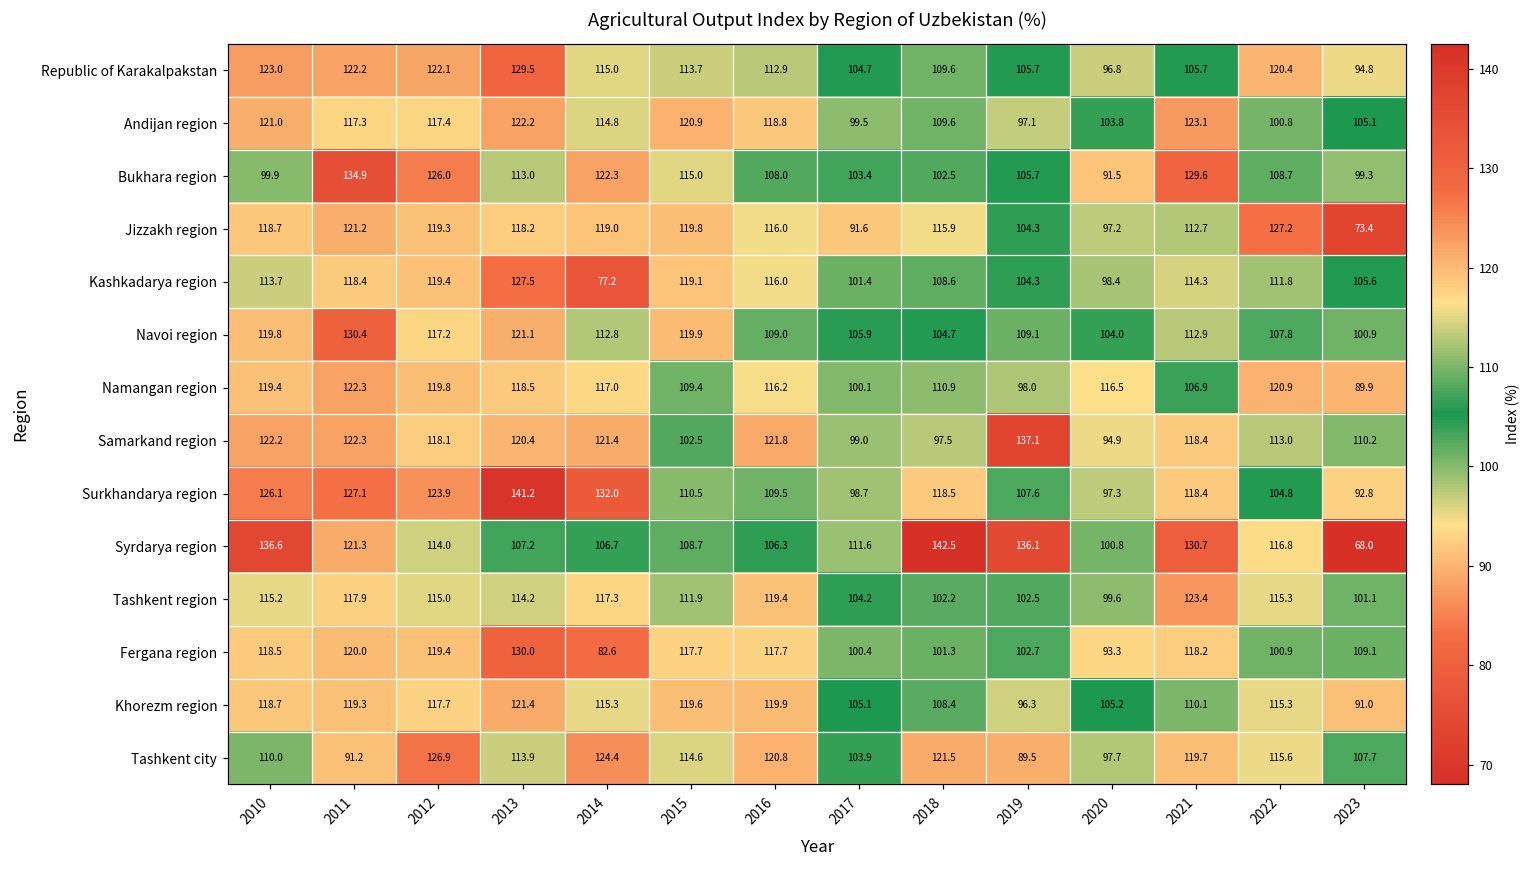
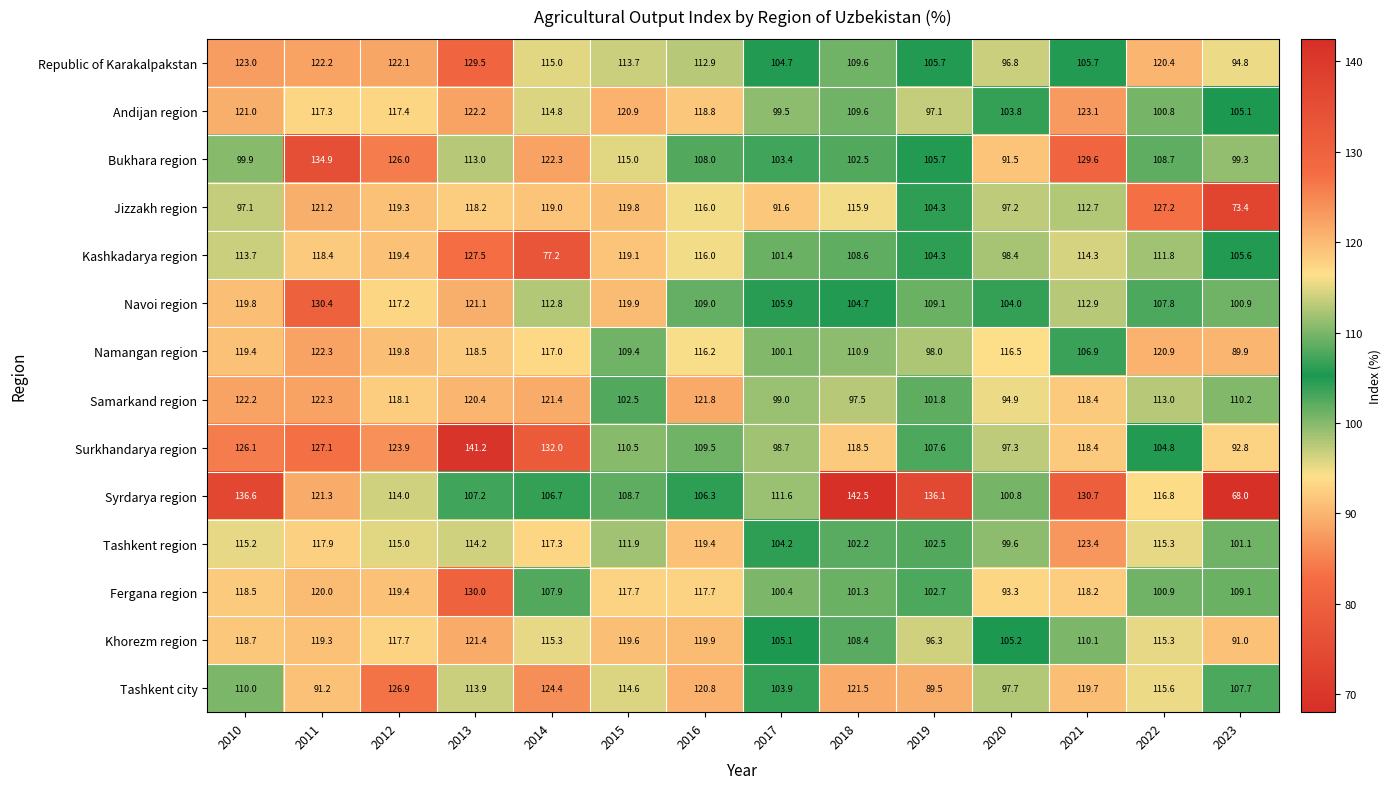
  {
    "Republic of Karakalpakstan": {
      "2010": 123.0,
      "2011": 122.2,
      "2012": 122.1,
      "2013": 129.5,
      "2014": 115.0,
      "2015": 113.7,
      "2016": 112.9,
      "2017": 104.7,
      "2018": 109.6,
      "2019": 105.7,
      "2020": 96.8,
      "2021": 105.7,
      "2022": 120.4,
      "2023": 94.8
    },
    "Andijan region": {
      "2010": 121.0,
      "2011": 117.3,
      "2012": 117.4,
      "2013": 122.2,
      "2014": 114.8,
      "2015": 120.9,
      "2016": 118.8,
      "2017": 99.5,
      "2018": 109.6,
      "2019": 97.1,
      "2020": 103.8,
      "2021": 123.1,
      "2022": 100.8,
      "2023": 105.1
    },
    "Bukhara region": {
      "2010": 99.9,
      "2011": 134.9,
      "2012": 126.0,
      "2013": 113.0,
      "2014": 122.3,
      "2015": 115.0,
      "2016": 108.0,
      "2017": 103.4,
      "2018": 102.5,
      "2019": 105.7,
      "2020": 91.5,
      "2021": 129.6,
      "2022": 108.7,
      "2023": 99.3
    },
    "Jizzakh region": {
-     "2010": 118.7,
+     "2010": 97.1,
      "2011": 121.2,
      "2012": 119.3,
      "2013": 118.2,
      "2014": 119.0,
      "2015": 119.8,
      "2016": 116.0,
      "2017": 91.6,
      "2018": 115.9,
      "2019": 104.3,
      "2020": 97.2,
      "2021": 112.7,
      "2022": 127.2,
      "2023": 73.4
    },
    "Kashkadarya region": {
      "2010": 113.7,
      "2011": 118.4,
      "2012": 119.4,
      "2013": 127.5,
      "2014": 77.2,
      "2015": 119.1,
      "2016": 116.0,
      "2017": 101.4,
      "2018": 108.6,
      "2019": 104.3,
      "2020": 98.4,
      "2021": 114.3,
      "2022": 111.8,
      "2023": 105.6
    },
    "Navoi region": {
      "2010": 119.8,
      "2011": 130.4,
      "2012": 117.2,
      "2013": 121.1,
      "2014": 112.8,
      "2015": 119.9,
      "2016": 109.0,
      "2017": 105.9,
      "2018": 104.7,
      "2019": 109.1,
      "2020": 104.0,
      "2021": 112.9,
      "2022": 107.8,
      "2023": 100.9
    },
    "Namangan region": {
      "2010": 119.4,
      "2011": 122.3,
      "2012": 119.8,
      "2013": 118.5,
      "2014": 117.0,
      "2015": 109.4,
      "2016": 116.2,
      "2017": 100.1,
      "2018": 110.9,
      "2019": 98.0,
      "2020": 116.5,
      "2021": 106.9,
      "2022": 120.9,
      "2023": 89.9
    },
    "Samarkand region": {
      "2010": 122.2,
      "2011": 122.3,
      "2012": 118.1,
      "2013": 120.4,
      "2014": 121.4,
      "2015": 102.5,
      "2016": 121.8,
      "2017": 99.0,
      "2018": 97.5,
-     "2019": 137.1,
+     "2019": 101.8,
      "2020": 94.9,
      "2021": 118.4,
      "2022": 113.0,
      "2023": 110.2
    },
    "Surkhandarya region": {
      "2010": 126.1,
      "2011": 127.1,
      "2012": 123.9,
      "2013": 141.2,
      "2014": 132.0,
      "2015": 110.5,
      "2016": 109.5,
      "2017": 98.7,
      "2018": 118.5,
      "2019": 107.6,
      "2020": 97.3,
      "2021": 118.4,
      "2022": 104.8,
      "2023": 92.8
    },
    "Syrdarya region": {
      "2010": 136.6,
      "2011": 121.3,
      "2012": 114.0,
      "2013": 107.2,
      "2014": 106.7,
      "2015": 108.7,
      "2016": 106.3,
      "2017": 111.6,
      "2018": 142.5,
      "2019": 136.1,
      "2020": 100.8,
      "2021": 130.7,
      "2022": 116.8,
      "2023": 68.0
    },
    "Tashkent region": {
      "2010": 115.2,
      "2011": 117.9,
      "2012": 115.0,
      "2013": 114.2,
      "2014": 117.3,
      "2015": 111.9,
      "2016": 119.4,
      "2017": 104.2,
      "2018": 102.2,
      "2019": 102.5,
      "2020": 99.6,
      "2021": 123.4,
      "2022": 115.3,
      "2023": 101.1
    },
    "Fergana region": {
      "2010": 118.5,
      "2011": 120.0,
      "2012": 119.4,
      "2013": 130.0,
-     "2014": 82.6,
+     "2014": 107.9,
      "2015": 117.7,
      "2016": 117.7,
      "2017": 100.4,
      "2018": 101.3,
      "2019": 102.7,
      "2020": 93.3,
      "2021": 118.2,
      "2022": 100.9,
      "2023": 109.1
    },
    "Khorezm region": {
      "2010": 118.7,
      "2011": 119.3,
      "2012": 117.7,
      "2013": 121.4,
      "2014": 115.3,
      "2015": 119.6,
      "2016": 119.9,
      "2017": 105.1,
      "2018": 108.4,
      "2019": 96.3,
      "2020": 105.2,
      "2021": 110.1,
      "2022": 115.3,
      "2023": 91.0
    },
    "Tashkent city": {
      "2010": 110.0,
      "2011": 91.2,
      "2012": 126.9,
      "2013": 113.9,
      "2014": 124.4,
      "2015": 114.6,
      "2016": 120.8,
      "2017": 103.9,
      "2018": 121.5,
      "2019": 89.5,
      "2020": 97.7,
      "2021": 119.7,
      "2022": 115.6,
      "2023": 107.7
    }
  }
